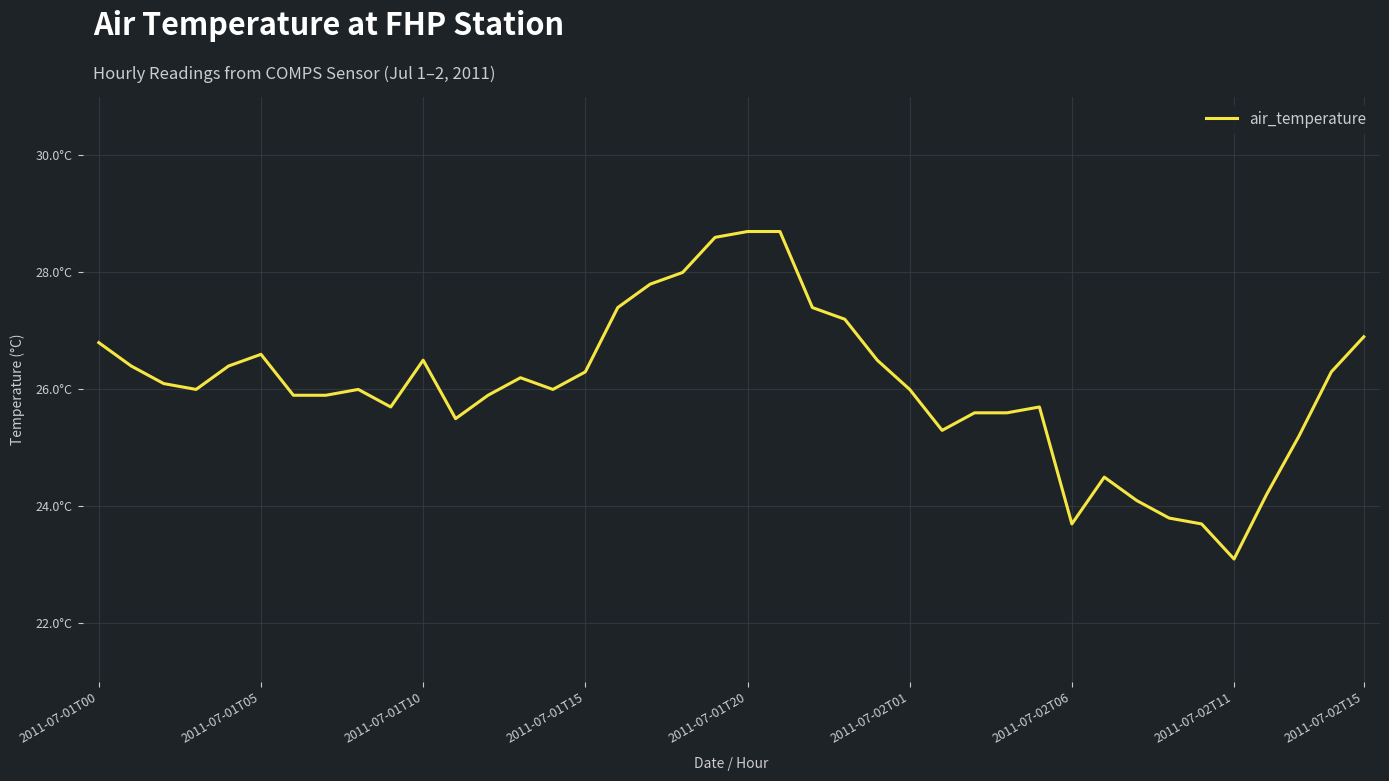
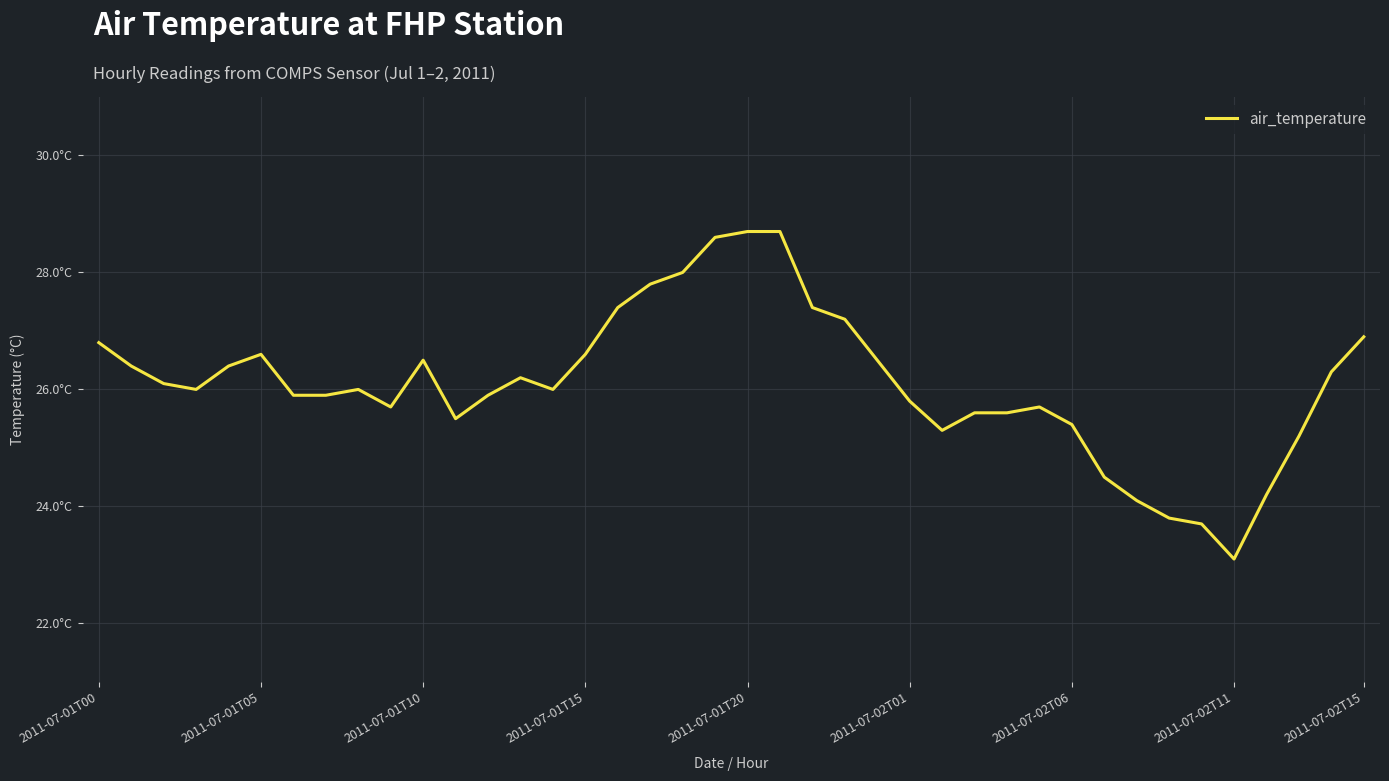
  {
    "2011-07-01T00": "26.8°C",
    "2011-07-01T05": "26.6°C",
    "2011-07-01T10": "26.5°C",
-   "2011-07-01T15": "26.3°C",
+   "2011-07-01T15": "26.6°C",
    "2011-07-01T20": "28.7°C",
-   "2011-07-02T01": "26.0°C",
-   "2011-07-02T06": "23.7°C",
+   "2011-07-02T01": "25.8°C",
+   "2011-07-02T06": "25.4°C",
    "2011-07-02T11": "23.1°C",
    "2011-07-02T15": "26.9°C"
  }
